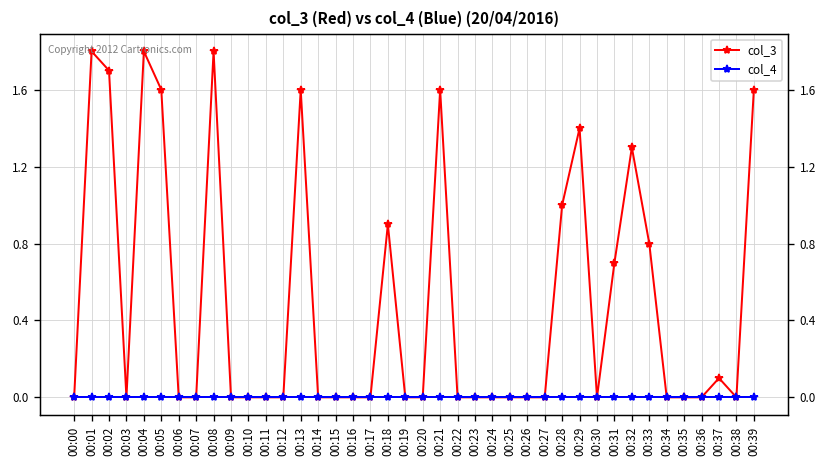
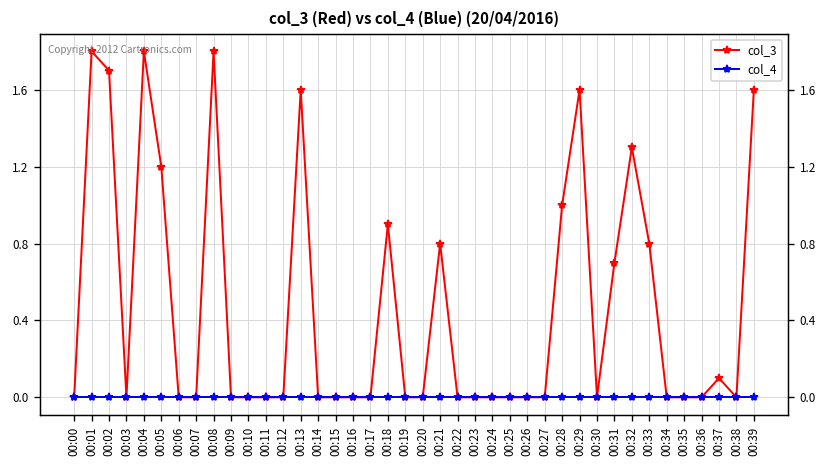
  {
    "col_3": {
      "00:02": 1.7,
-     "00:05": 1.6,
+     "00:05": 1.2,
      "00:08": 1.8,
      "00:13": 1.6,
      "00:18": 0.9,
-     "00:21": 1.6,
+     "00:21": 0.8,
      "00:28": 1.0,
-     "00:29": 1.4,
+     "00:29": 1.6,
      "00:31": 0.7,
      "00:32": 1.3,
      "00:33": 0.8,
      "00:37": 0.1,
      "00:39": 1.6
    },
    "col_4": {
      "00:01": 0.0,
      "00:02": 0.0,
      "00:04": 0.0,
      "00:05": 0.0,
      "00:08": 0.0,
      "00:13": 0.0,
      "00:18": 0.0,
      "00:21": 0.0,
      "00:28": 0.0,
      "00:29": 0.0,
      "00:31": 0.0,
      "00:32": 0.0,
      "00:33": 0.0,
      "00:37": 0.0,
      "00:39": 0.0
    }
  }
